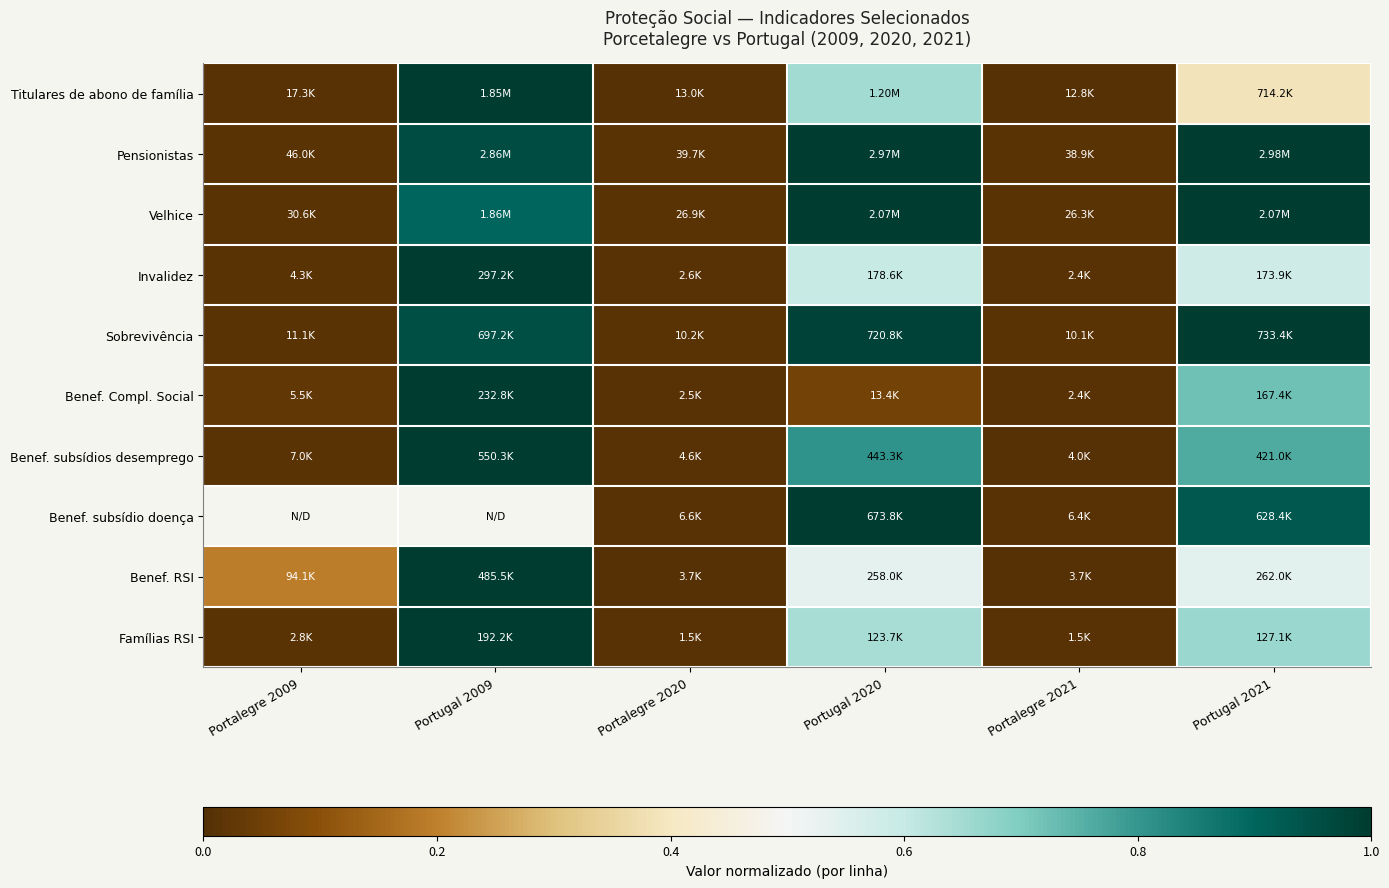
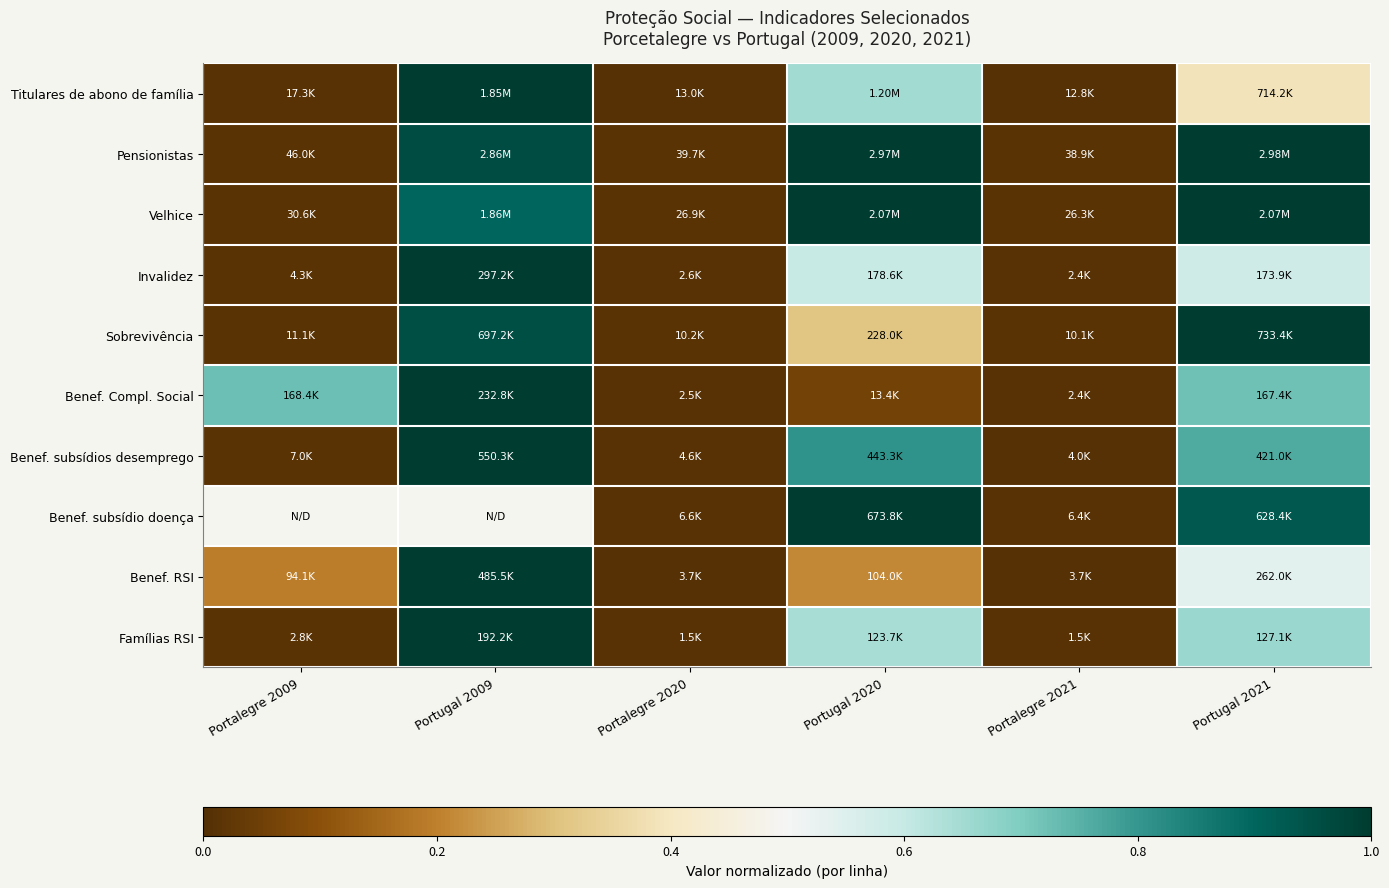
  {
    "Titulares de abono de família": {
      "Portalegre 2009": "17.3K",
      "Portugal 2009": "1.85M",
      "Portalegre 2020": "13.0K",
      "Portugal 2020": "1.20M",
      "Portalegre 2021": "12.8K",
      "Portugal 2021": "714.2K"
    },
    "Pensionistas": {
      "Portalegre 2009": "46.0K",
      "Portugal 2009": "2.86M",
      "Portalegre 2020": "39.7K",
      "Portugal 2020": "2.97M",
      "Portalegre 2021": "38.9K",
      "Portugal 2021": "2.98M"
    },
    "Velhice": {
      "Portalegre 2009": "30.6K",
      "Portugal 2009": "1.86M",
      "Portalegre 2020": "26.9K",
      "Portugal 2020": "2.07M",
      "Portalegre 2021": "26.3K",
      "Portugal 2021": "2.07M"
    },
    "Invalidez": {
      "Portalegre 2009": "4.3K",
      "Portugal 2009": "297.2K",
      "Portalegre 2020": "2.6K",
      "Portugal 2020": "178.6K",
      "Portalegre 2021": "2.4K",
      "Portugal 2021": "173.9K"
    },
    "Sobrevivência": {
      "Portalegre 2009": "11.1K",
      "Portugal 2009": "697.2K",
      "Portalegre 2020": "10.2K",
-     "Portugal 2020": "720.8K",
+     "Portugal 2020": "228.0K",
      "Portalegre 2021": "10.1K",
      "Portugal 2021": "733.4K"
    },
    "Benef. Compl. Social": {
-     "Portalegre 2009": "5.5K",
+     "Portalegre 2009": "168.4K",
      "Portugal 2009": "232.8K",
      "Portalegre 2020": "2.5K",
      "Portugal 2020": "13.4K",
      "Portalegre 2021": "2.4K",
      "Portugal 2021": "167.4K"
    },
    "Benef. subsídios desemprego": {
      "Portalegre 2009": "7.0K",
      "Portugal 2009": "550.3K",
      "Portalegre 2020": "4.6K",
      "Portugal 2020": "443.3K",
      "Portalegre 2021": "4.0K",
      "Portugal 2021": "421.0K"
    },
    "Benef. subsídio doença": {
      "Portalegre 2020": "6.6K",
      "Portugal 2020": "673.8K",
      "Portalegre 2021": "6.4K",
      "Portugal 2021": "628.4K"
    },
    "Benef. RSI": {
      "Portalegre 2009": "94.1K",
      "Portugal 2009": "485.5K",
      "Portalegre 2020": "3.7K",
-     "Portugal 2020": "258.0K",
+     "Portugal 2020": "104.0K",
      "Portalegre 2021": "3.7K",
      "Portugal 2021": "262.0K"
    },
    "Famílias RSI": {
      "Portalegre 2009": "2.8K",
      "Portugal 2009": "192.2K",
      "Portalegre 2020": "1.5K",
      "Portugal 2020": "123.7K",
      "Portalegre 2021": "1.5K",
      "Portugal 2021": "127.1K"
    }
  }
